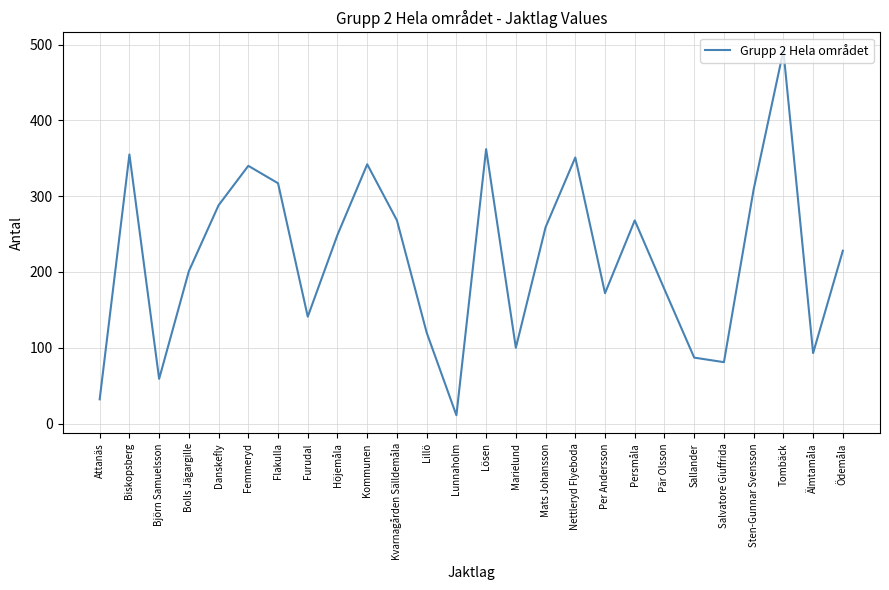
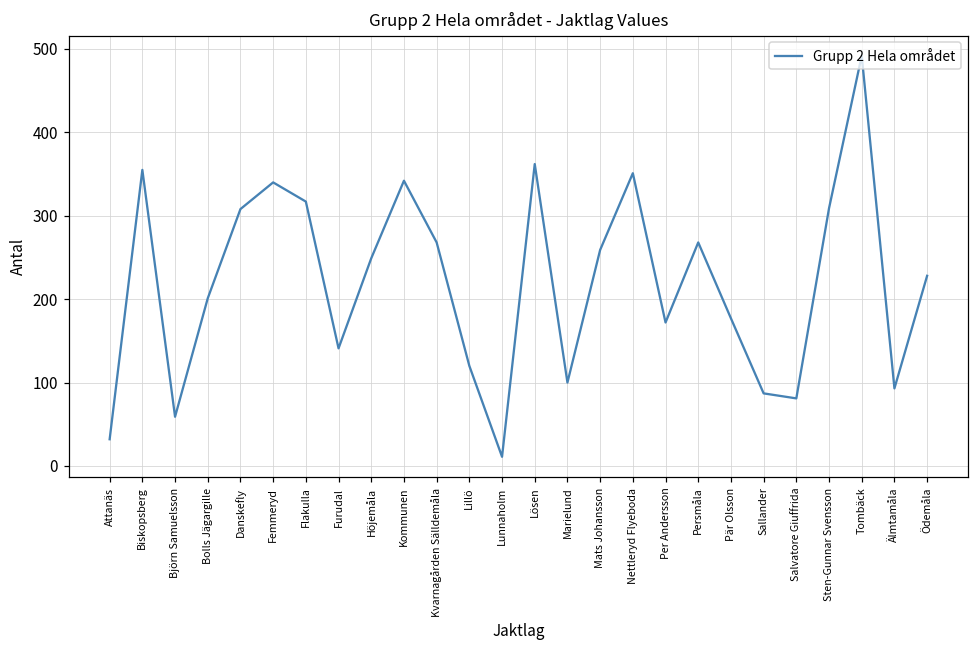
  {
    "Attanäs": 30,
    "Biskopsberg": 360,
    "Björn Samuelsson": 60,
    "Bolls Jägargille": 200,
-   "Danskefly": 290,
+   "Danskefly": 310,
    "Femmeryd": 340,
    "Flakulla": 320,
    "Furudal": 140,
    "Höjemåla": 250,
    "Kommunen": 340,
    "Kvarnagården Sälldemåla": 270,
    "Lillö": 120,
    "Lunnaholm": 10,
    "Lösen": 360,
    "Marielund": 100,
    "Mats Johansson": 260,
    "Nettleryd Flyeboda": 350,
    "Per Andersson": 170,
    "Persmåla": 270,
    "Pär Olsson": 180,
    "Sallander": 90,
    "Salvatore Giuffrida": 80,
    "Sten-Gunnar Svensson": 310,
    "Älmtamåla": 90,
    "Ödemåla": 230
  }
